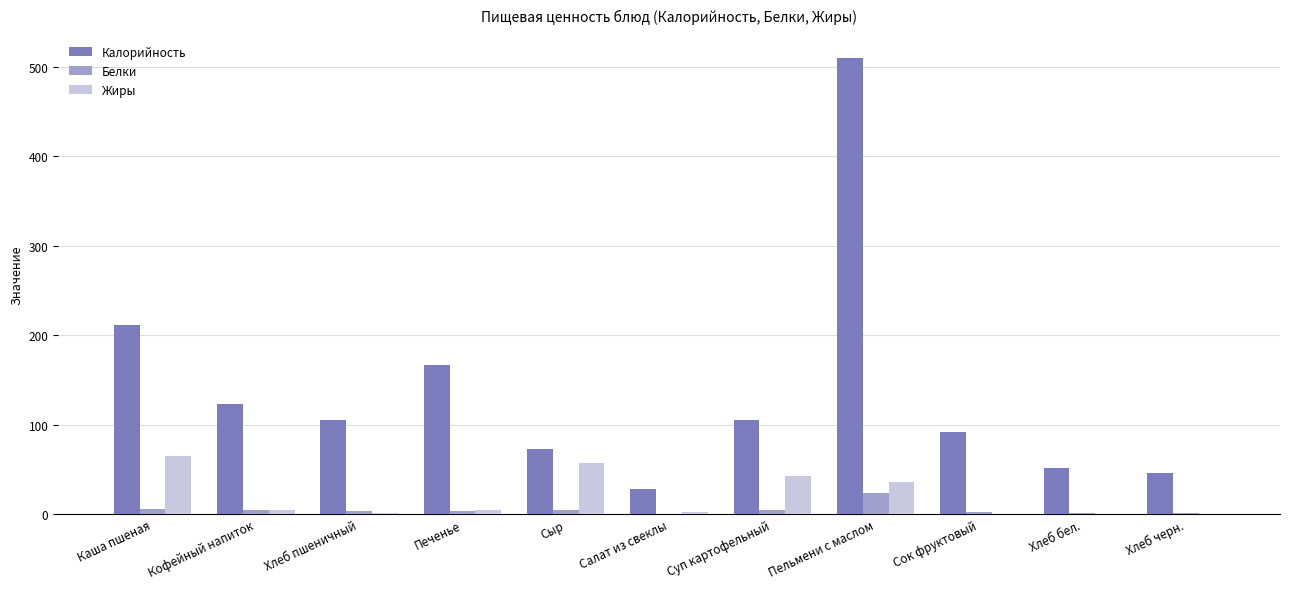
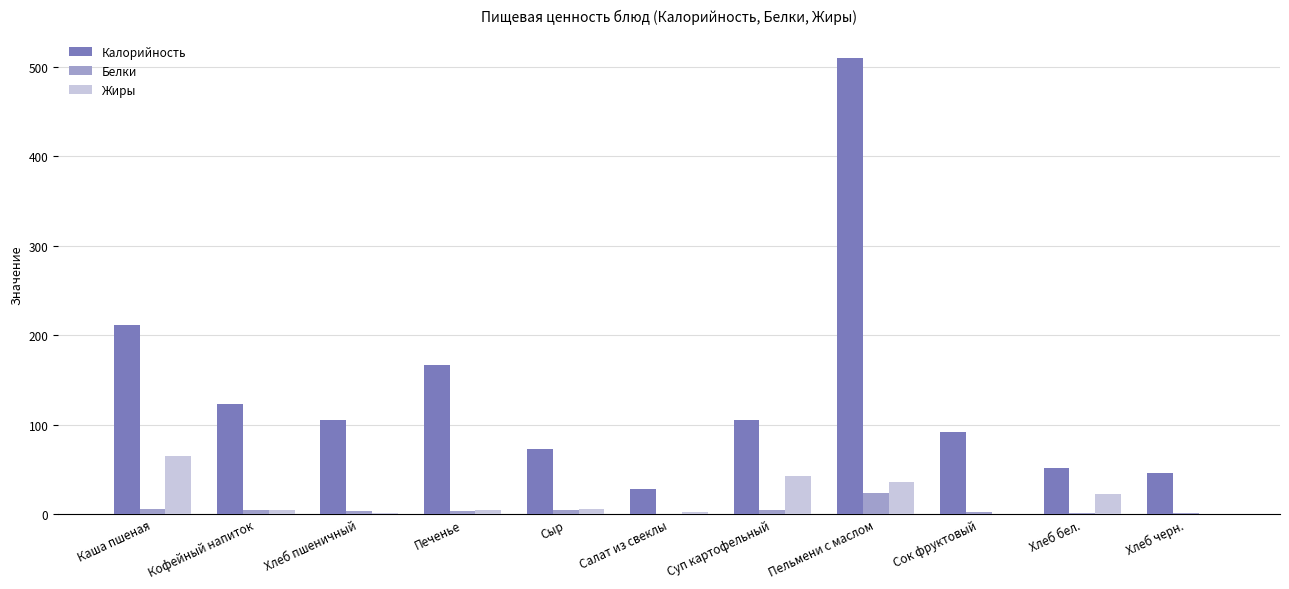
  {
    "Жиры": {
      "Каша пшеная": 70,
      "Кофейный напиток": 0,
      "Печенье": 0,
-     "Сыр": 60,
+     "Сыр": 10,
      "Суп картофельный": 40,
      "Пельмени с маслом": 40,
      "Сок фруктовый": 0,
-     "Хлеб бел.": 0,
+     "Хлеб бел.": 20,
      "Хлеб черн.": 0
    }
  }
